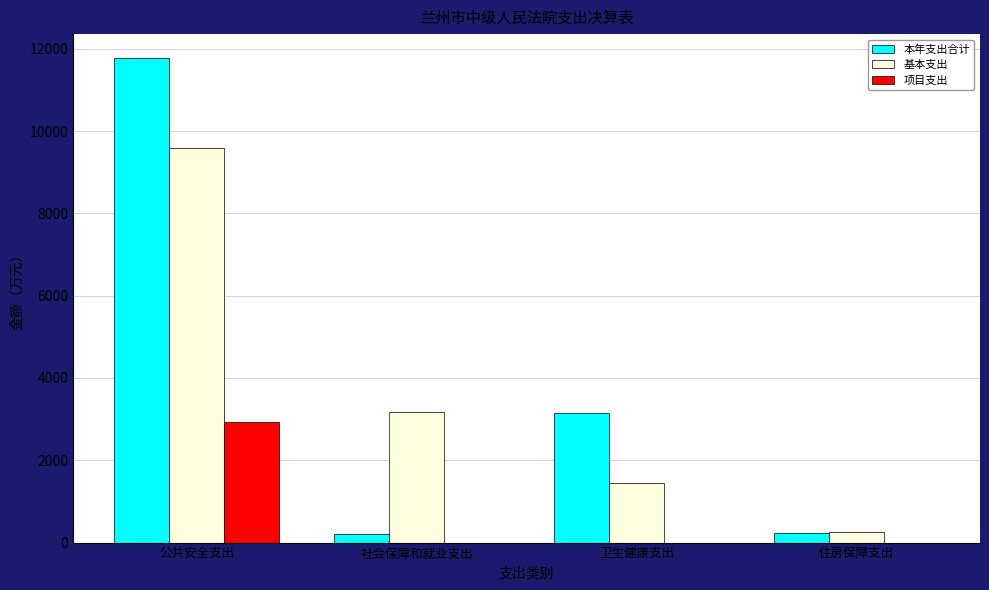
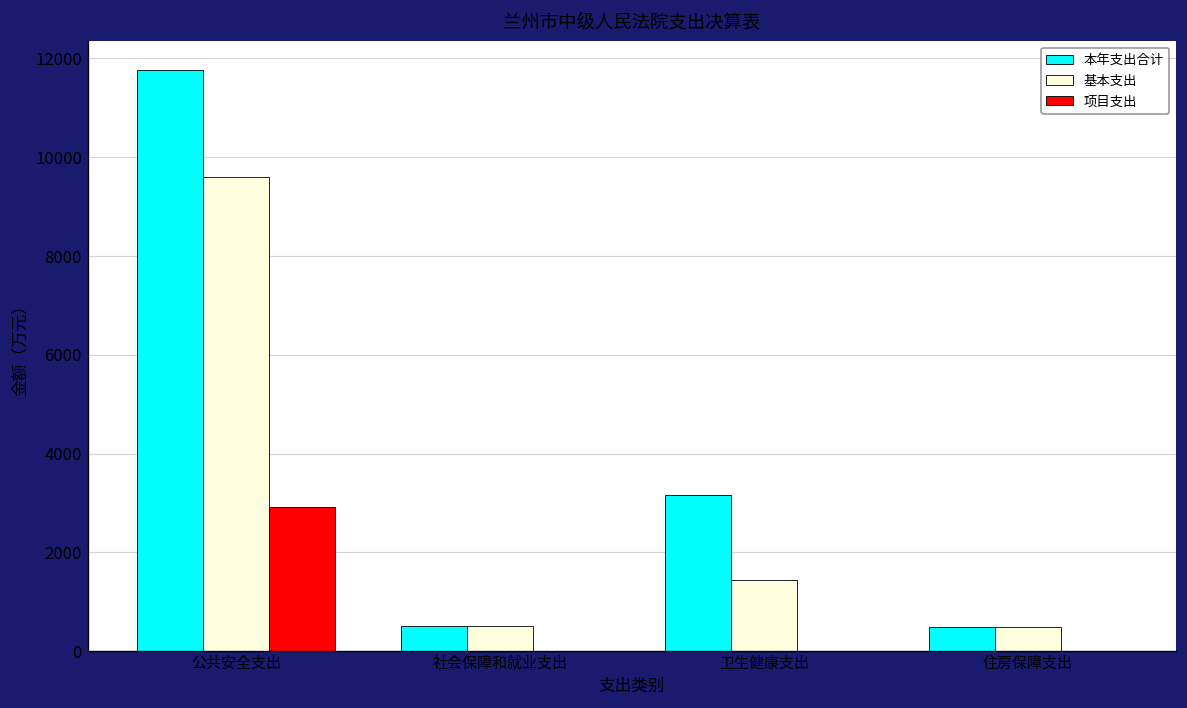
  {
    "本年支出合计": {
      "公共安全支出": 11800,
-     "社会保障和就业支出": 200,
+     "社会保障和就业支出": 500,
      "卫生健康支出": 3200,
-     "住房保障支出": 200
+     "住房保障支出": 500
    },
    "基本支出": {
      "公共安全支出": 9600,
-     "社会保障和就业支出": 3200,
+     "社会保障和就业支出": 500,
      "卫生健康支出": 1400,
-     "住房保障支出": 200
+     "住房保障支出": 500
    },
    "项目支出": {
      "公共安全支出": 2900,
      "社会保障和就业支出": 0,
      "卫生健康支出": 0,
      "住房保障支出": 0
    }
  }
